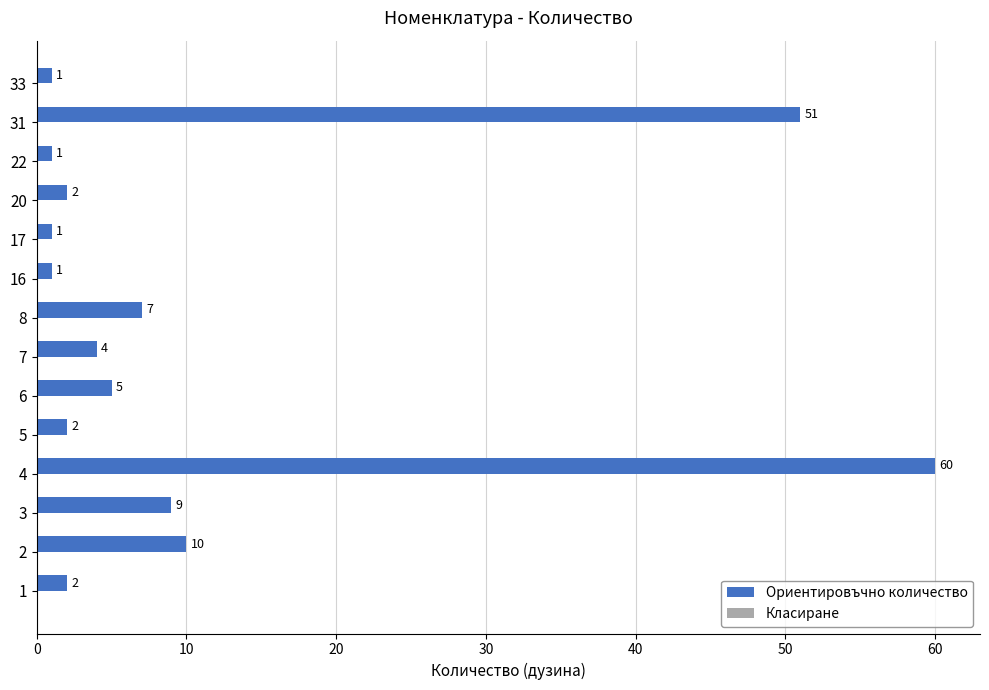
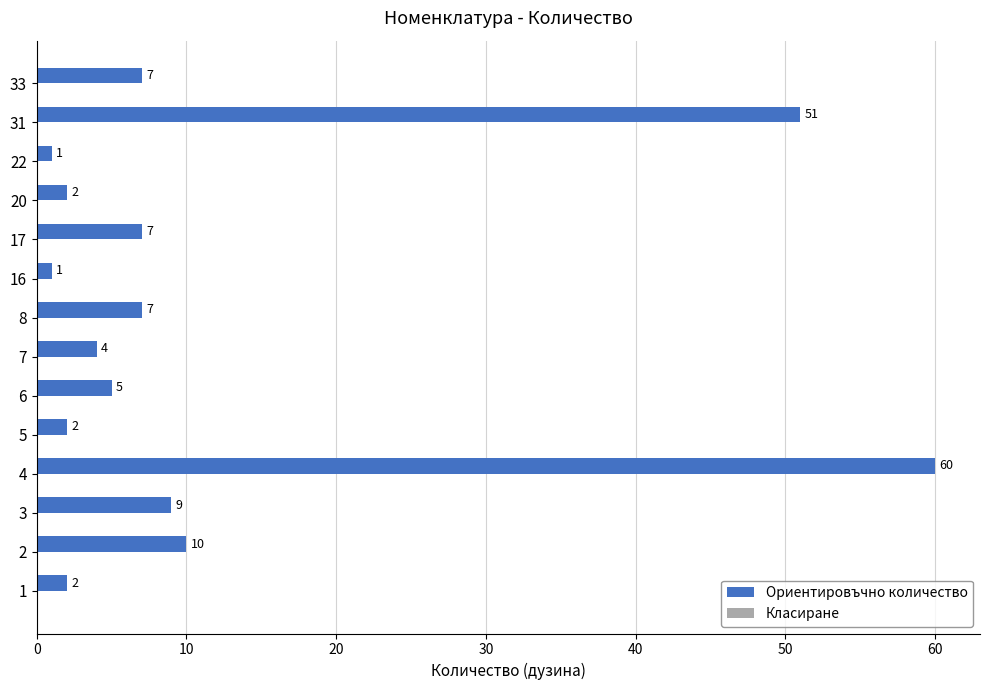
  {
    "Ориентировъчно количество": {
-     "33": 1,
+     "33": 7,
      "31": 51,
      "22": 1,
      "20": 2,
-     "17": 1,
+     "17": 7,
      "16": 1,
      "8": 7,
      "7": 4,
      "6": 5,
      "5": 2,
      "4": 60,
      "3": 9,
      "2": 10,
      "1": 2
    },
    "Класиране": {
      "33": 0.0,
      "31": 0.0,
      "22": 0.0,
      "20": 0.0,
      "17": 0.0,
      "16": 0.0,
      "8": 0.0,
      "7": 0.0,
      "6": 0.0,
      "5": 0.0,
      "4": 0.0,
      "3": 0.0,
      "2": 0.0,
      "1": 0.0
    }
  }
